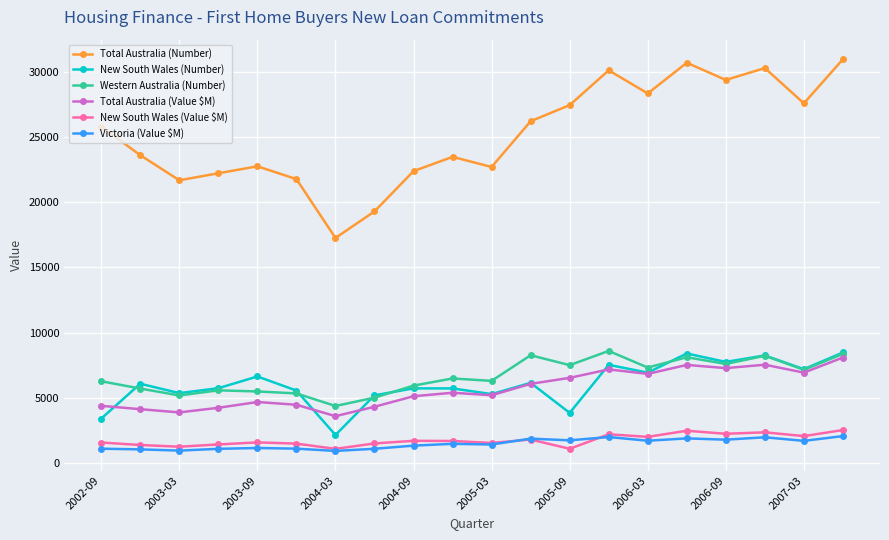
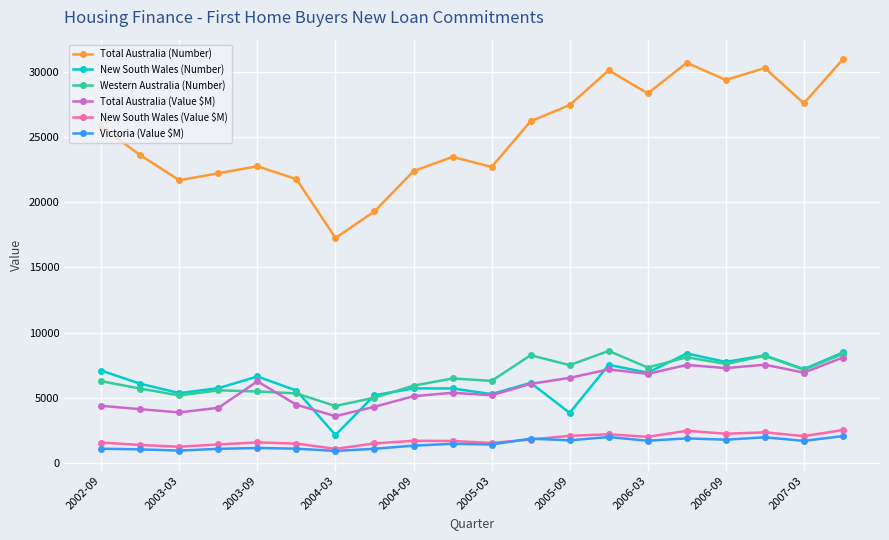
  {
    "Total Australia (Number)": {
      "2003-03": 21700,
      "2003-09": 22700,
      "2004-03": 17300,
      "2004-09": 22400,
      "2005-03": 22700,
      "2005-09": 27400,
      "2006-03": 28300,
      "2006-09": 29400,
      "2007-03": 27600
    },
    "New South Wales (Number)": {
-     "2002-09": 3400,
+     "2002-09": 7100,
      "2003-09": 6600,
      "2004-03": 2100,
      "2004-09": 5700,
      "2005-09": 3800
    },
    "Western Australia (Number)": {
      "2002-09": 6300,
      "2003-09": 5500,
      "2004-03": 4400,
      "2004-09": 5900,
      "2005-03": 6300,
      "2005-09": 7500,
      "2006-03": 7300
    },
    "Total Australia (Value $M)": {
      "2002-09": 4400,
      "2003-03": 3900,
-     "2003-09": 4700,
+     "2003-09": 6300,
      "2004-03": 3600,
      "2004-09": 5100,
      "2005-09": 6500,
      "2006-09": 7300,
      "2007-03": 6900
    },
    "New South Wales (Value $M)": {
      "2002-09": 1600,
      "2003-03": 1200,
      "2003-09": 1600,
      "2004-09": 1700,
-     "2005-09": 1100,
+     "2005-09": 2100,
      "2006-03": 2000,
      "2006-09": 2200,
      "2007-03": 2100
    },
    "Victoria (Value $M)": {
      "2002-09": 1100,
      "2003-03": 900,
      "2003-09": 1100,
      "2004-09": 1300,
      "2005-09": 1700,
      "2006-03": 1700,
      "2006-09": 1800,
      "2007-03": 1700
    }
  }
